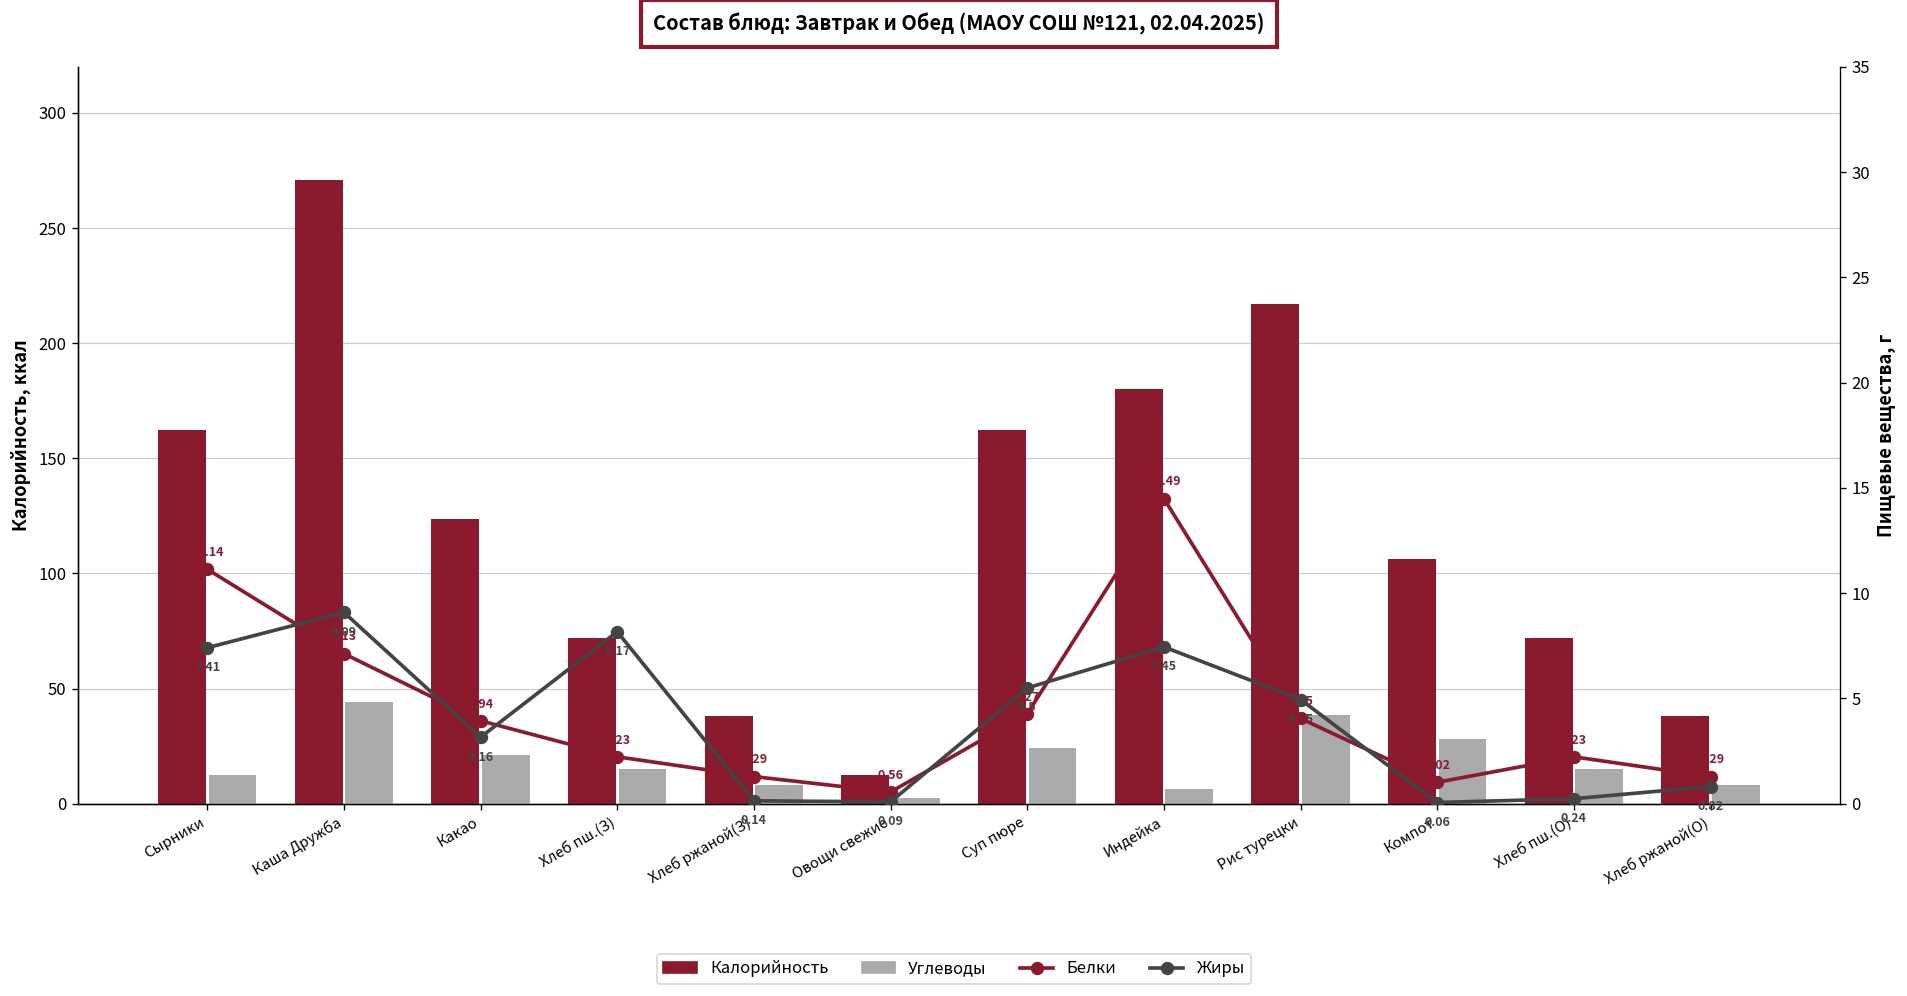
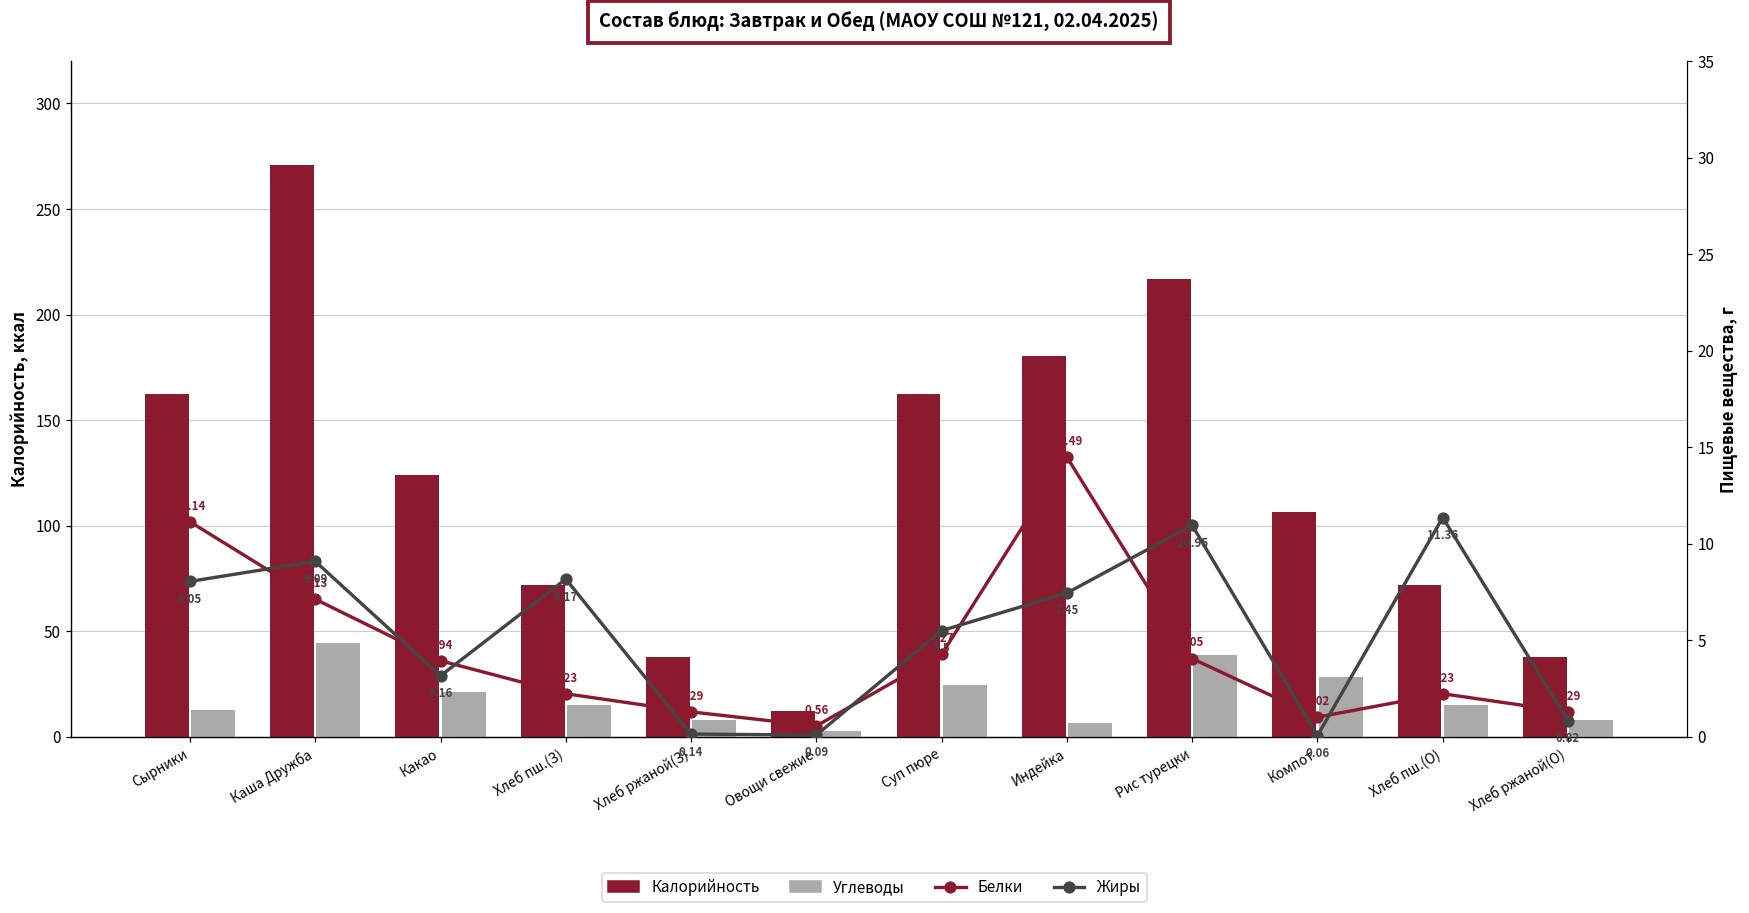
  {
    "Жиры": {
-     "Сырники": 7.41,
+     "Сырники": 8.05,
      "Какао": 3.16,
      "Хлеб пш.(З)": 8.17,
      "Хлеб ржаной(З)": 0.14,
      "Овощи свежие": 0.09,
      "Индейка": 7.45,
-     "Рис турецки": 4.95,
+     "Рис турецки": 10.95,
      "Компот": 0.06,
-     "Хлеб пш.(О)": 0.24,
+     "Хлеб пш.(О)": 11.36,
      "Хлеб ржаной(О)": 0.82
    }
  }
